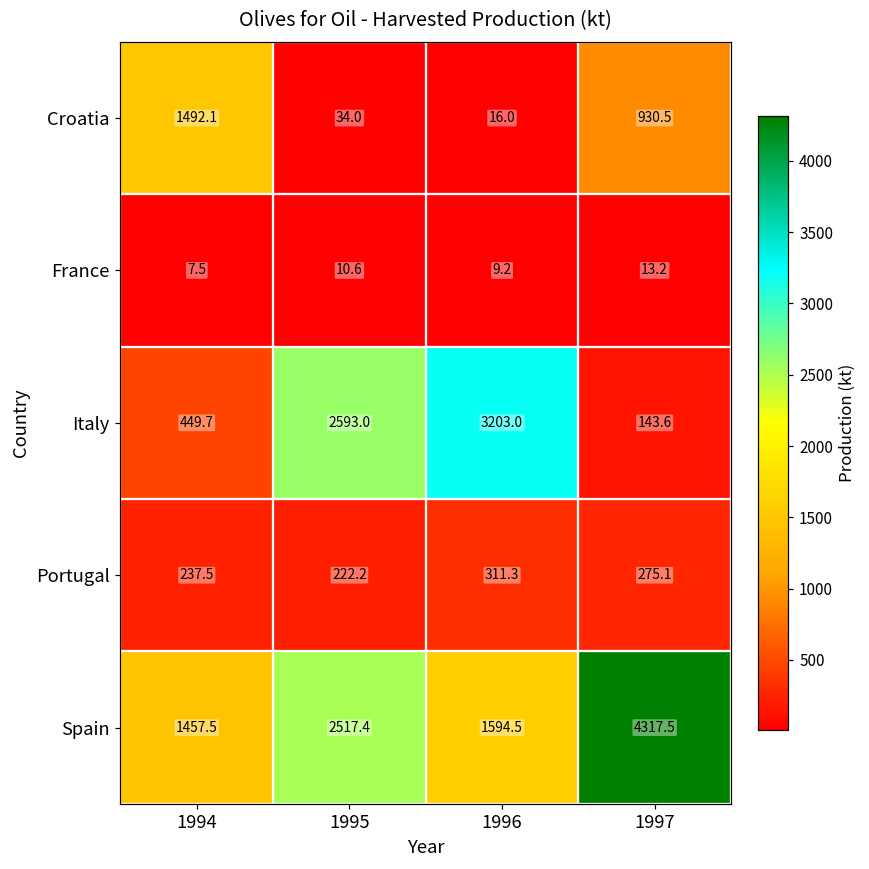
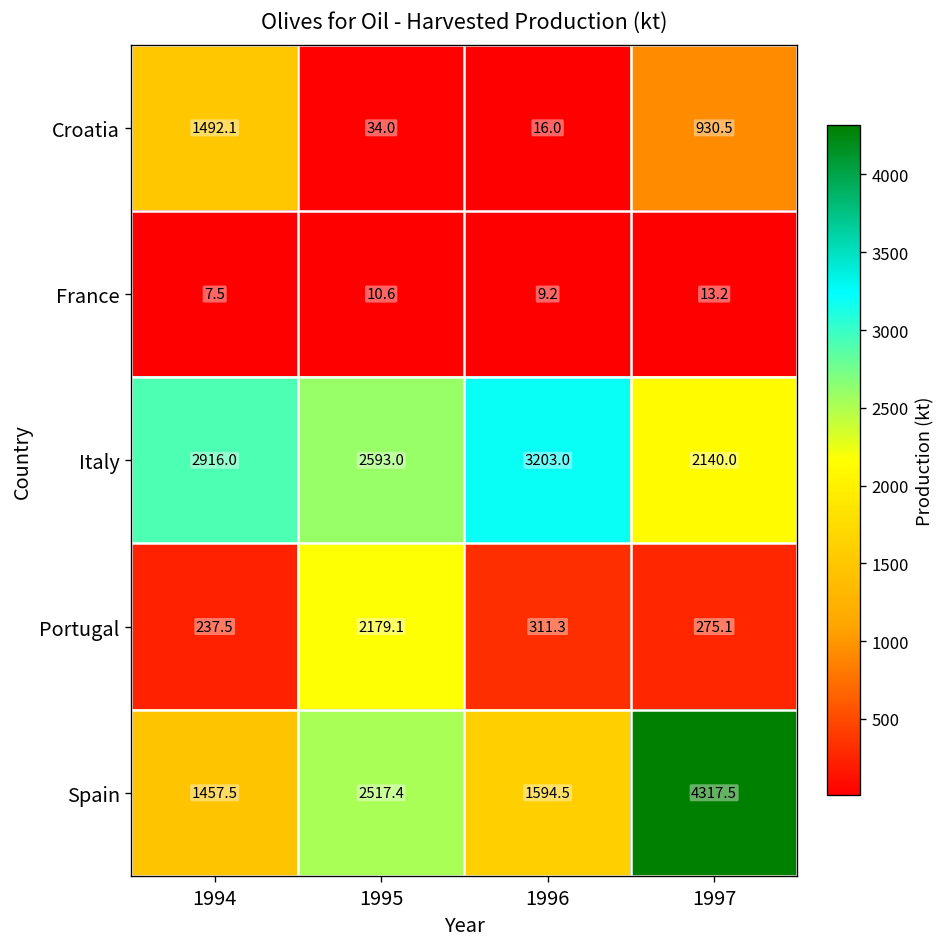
  {
    "Italy": {
-     "1994": 449.7,
-     "1997": 143.6
+     "1994": 2916.0,
+     "1997": 2140.0
    },
    "Portugal": {
-     "1995": 222.2
+     "1995": 2179.1
    }
  }
